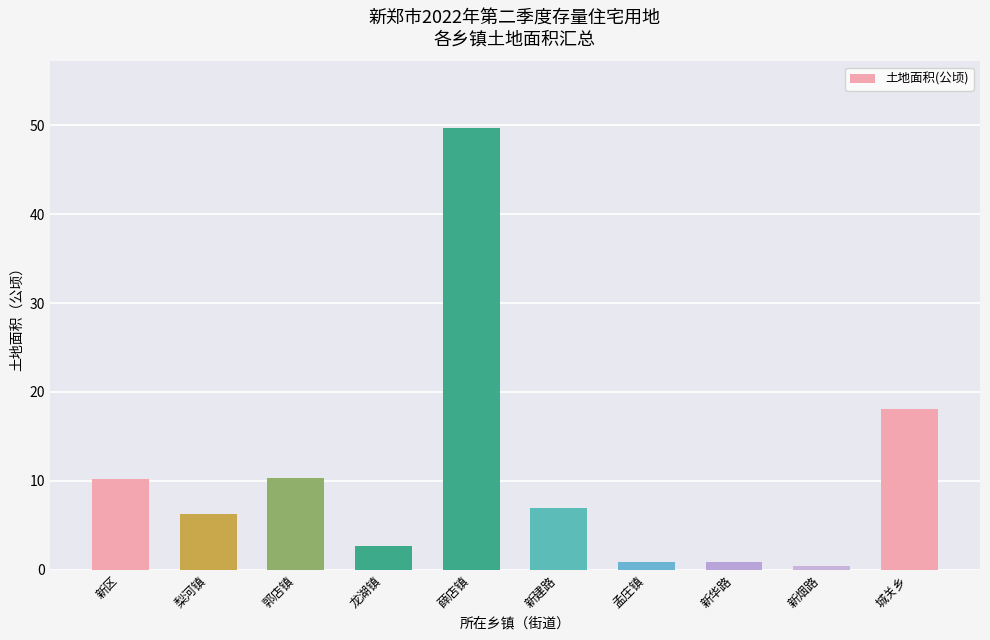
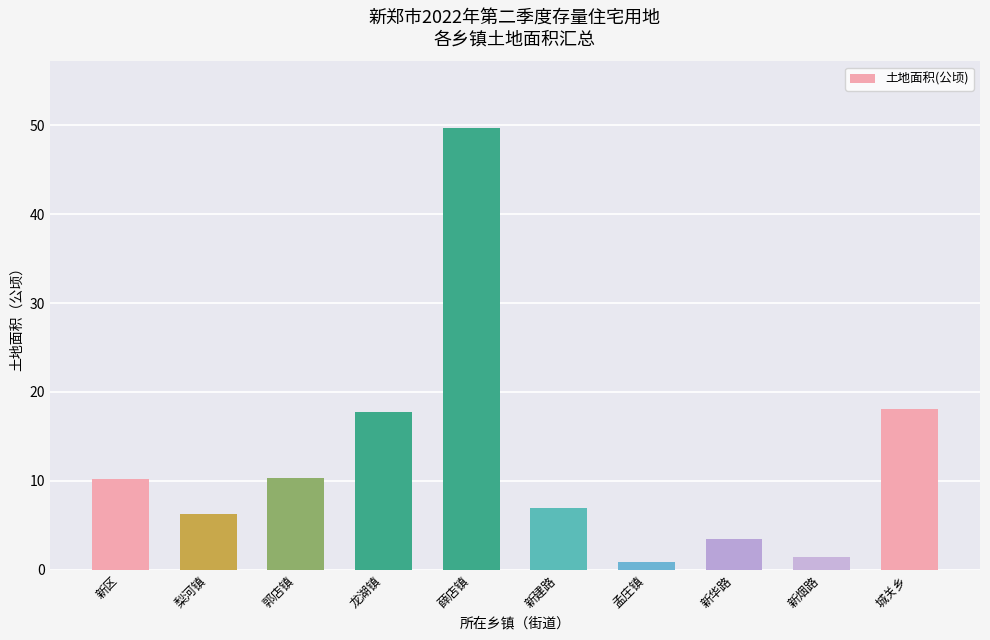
  {
    "新区": 10,
    "梨河镇": 6,
    "郭店镇": 10,
-   "龙湖镇": 3,
+   "龙湖镇": 18,
    "薛店镇": 50,
    "新建路": 7,
    "孟庄镇": 1,
-   "新华路": 1,
-   "新烟路": 0,
+   "新华路": 4,
+   "新烟路": 1,
    "城关乡": 18
  }
